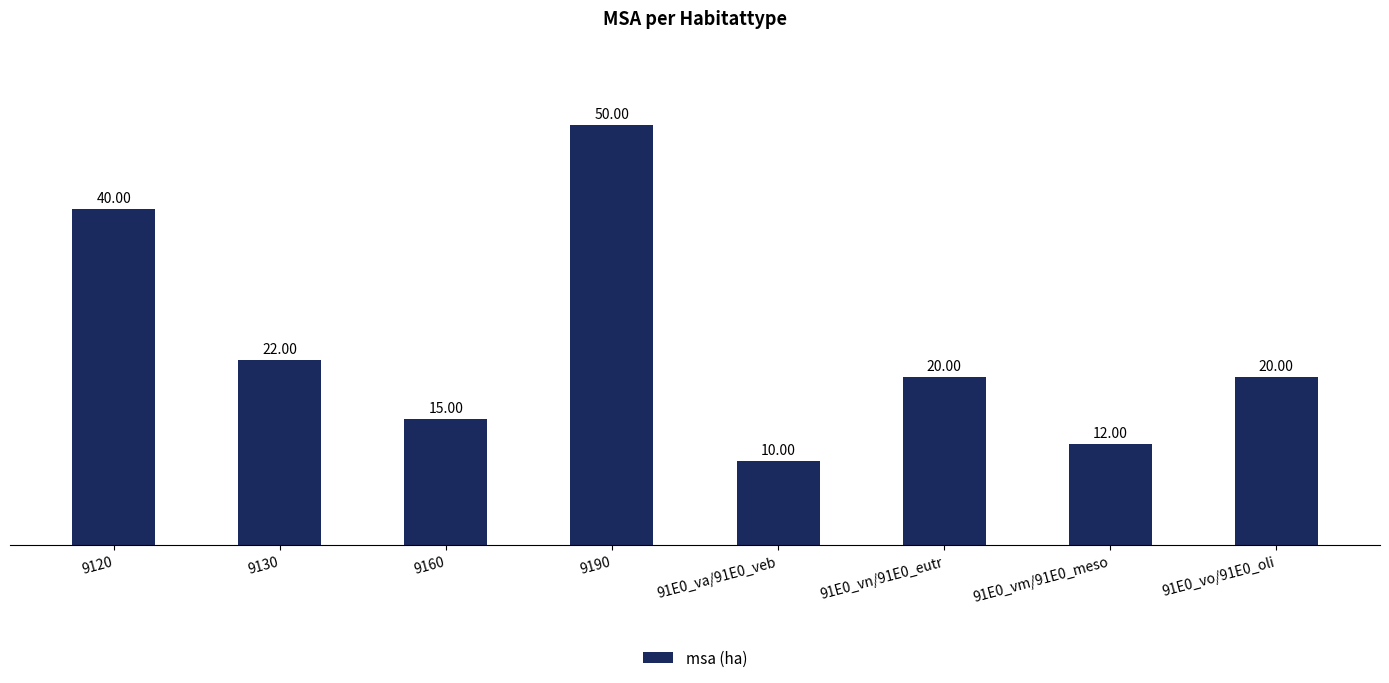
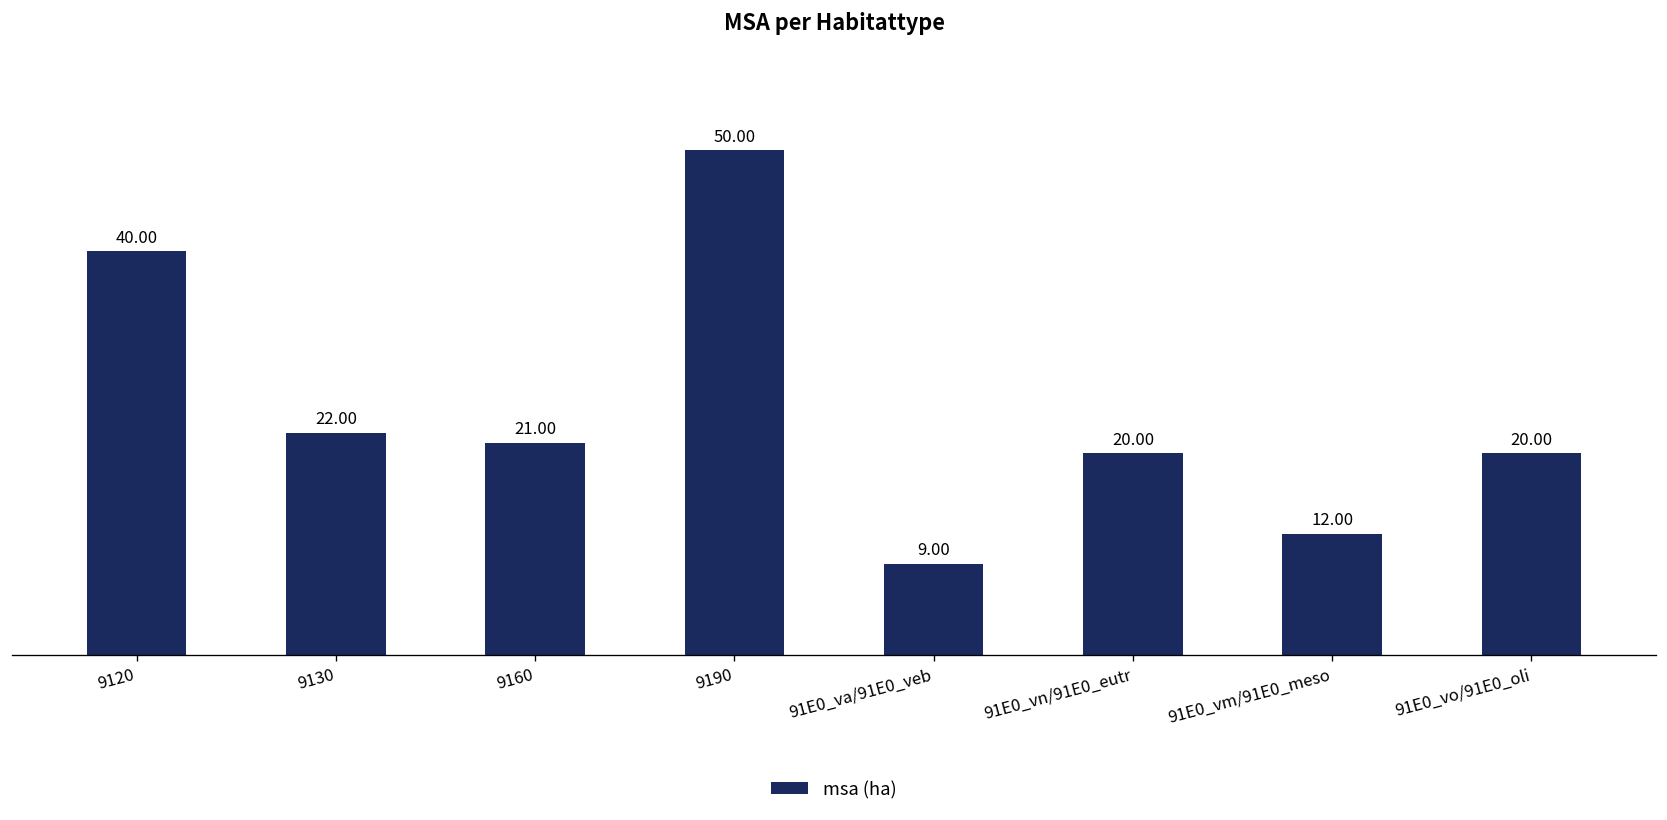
  {
    "9120": 40.00,
    "9130": 22.00,
-   "9160": 15.00,
+   "9160": 21.00,
    "9190": 50.00,
-   "91E0_va/91E0_veb": 10.00,
+   "91E0_va/91E0_veb": 9.00,
    "91E0_vn/91E0_eutr": 20.00,
    "91E0_vm/91E0_meso": 12.00,
    "91E0_vo/91E0_oli": 20.00
  }
